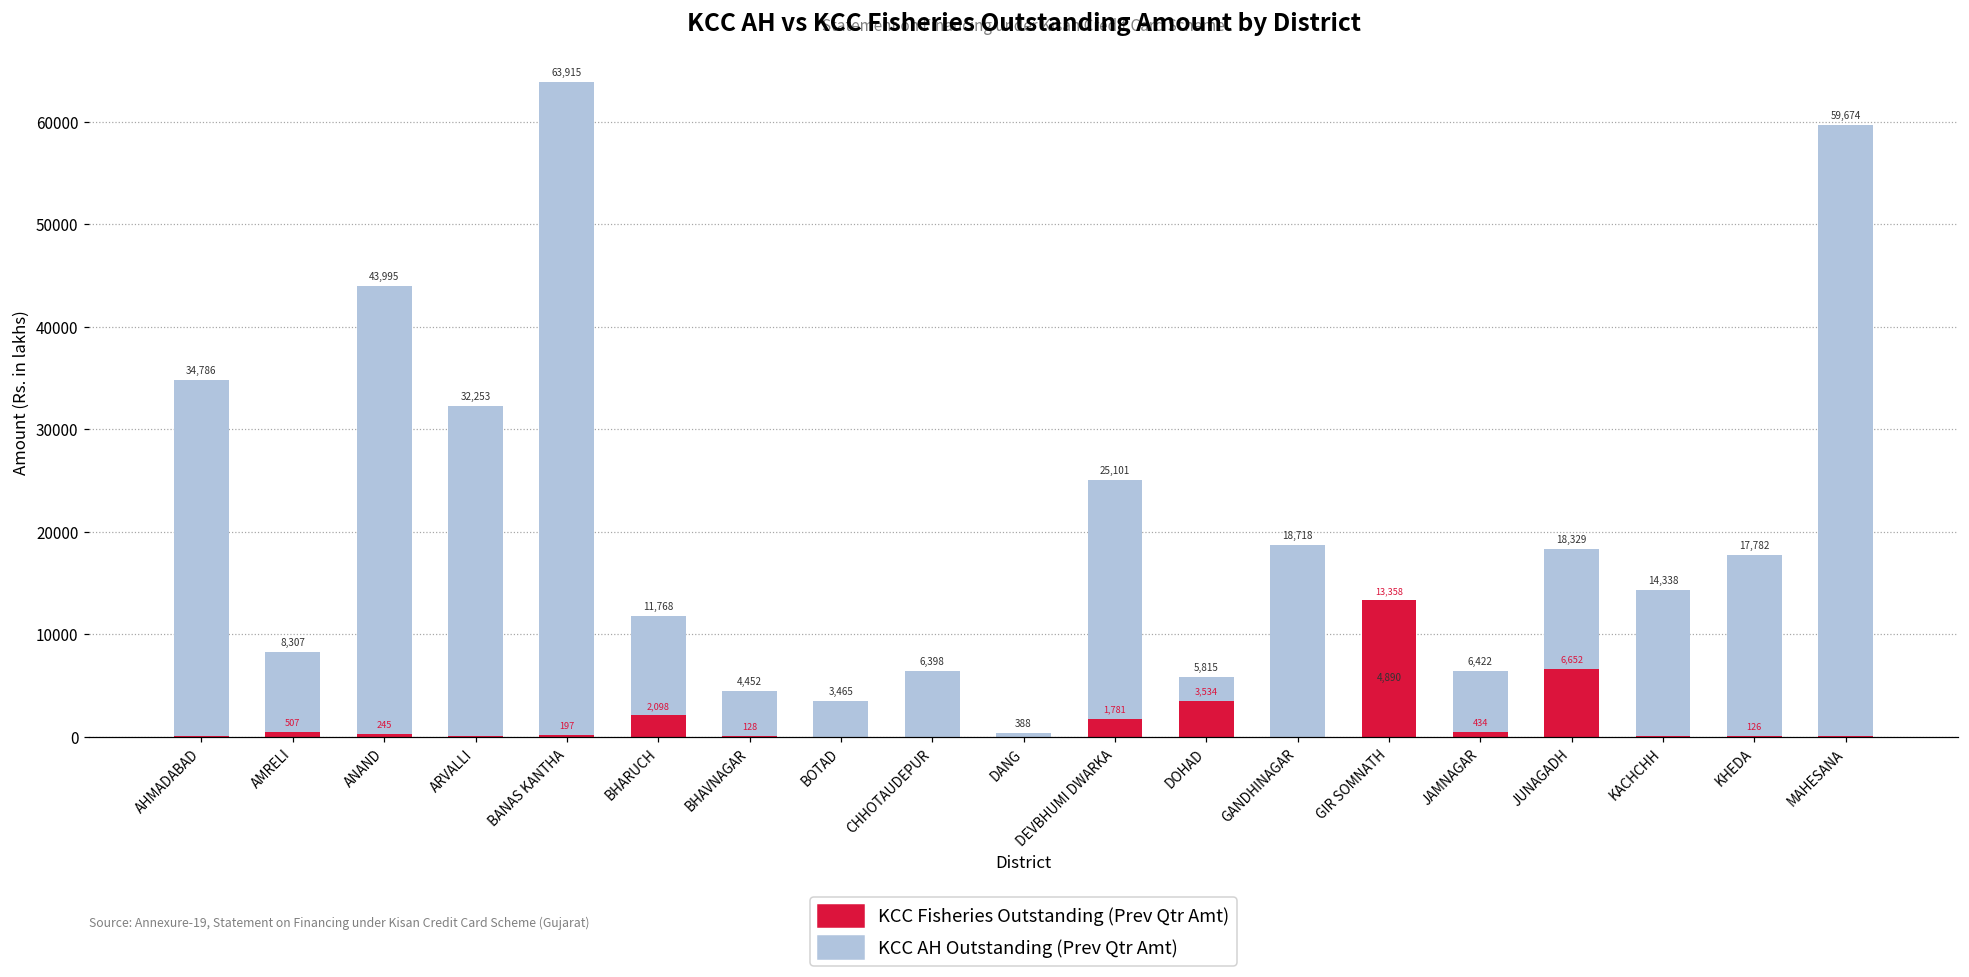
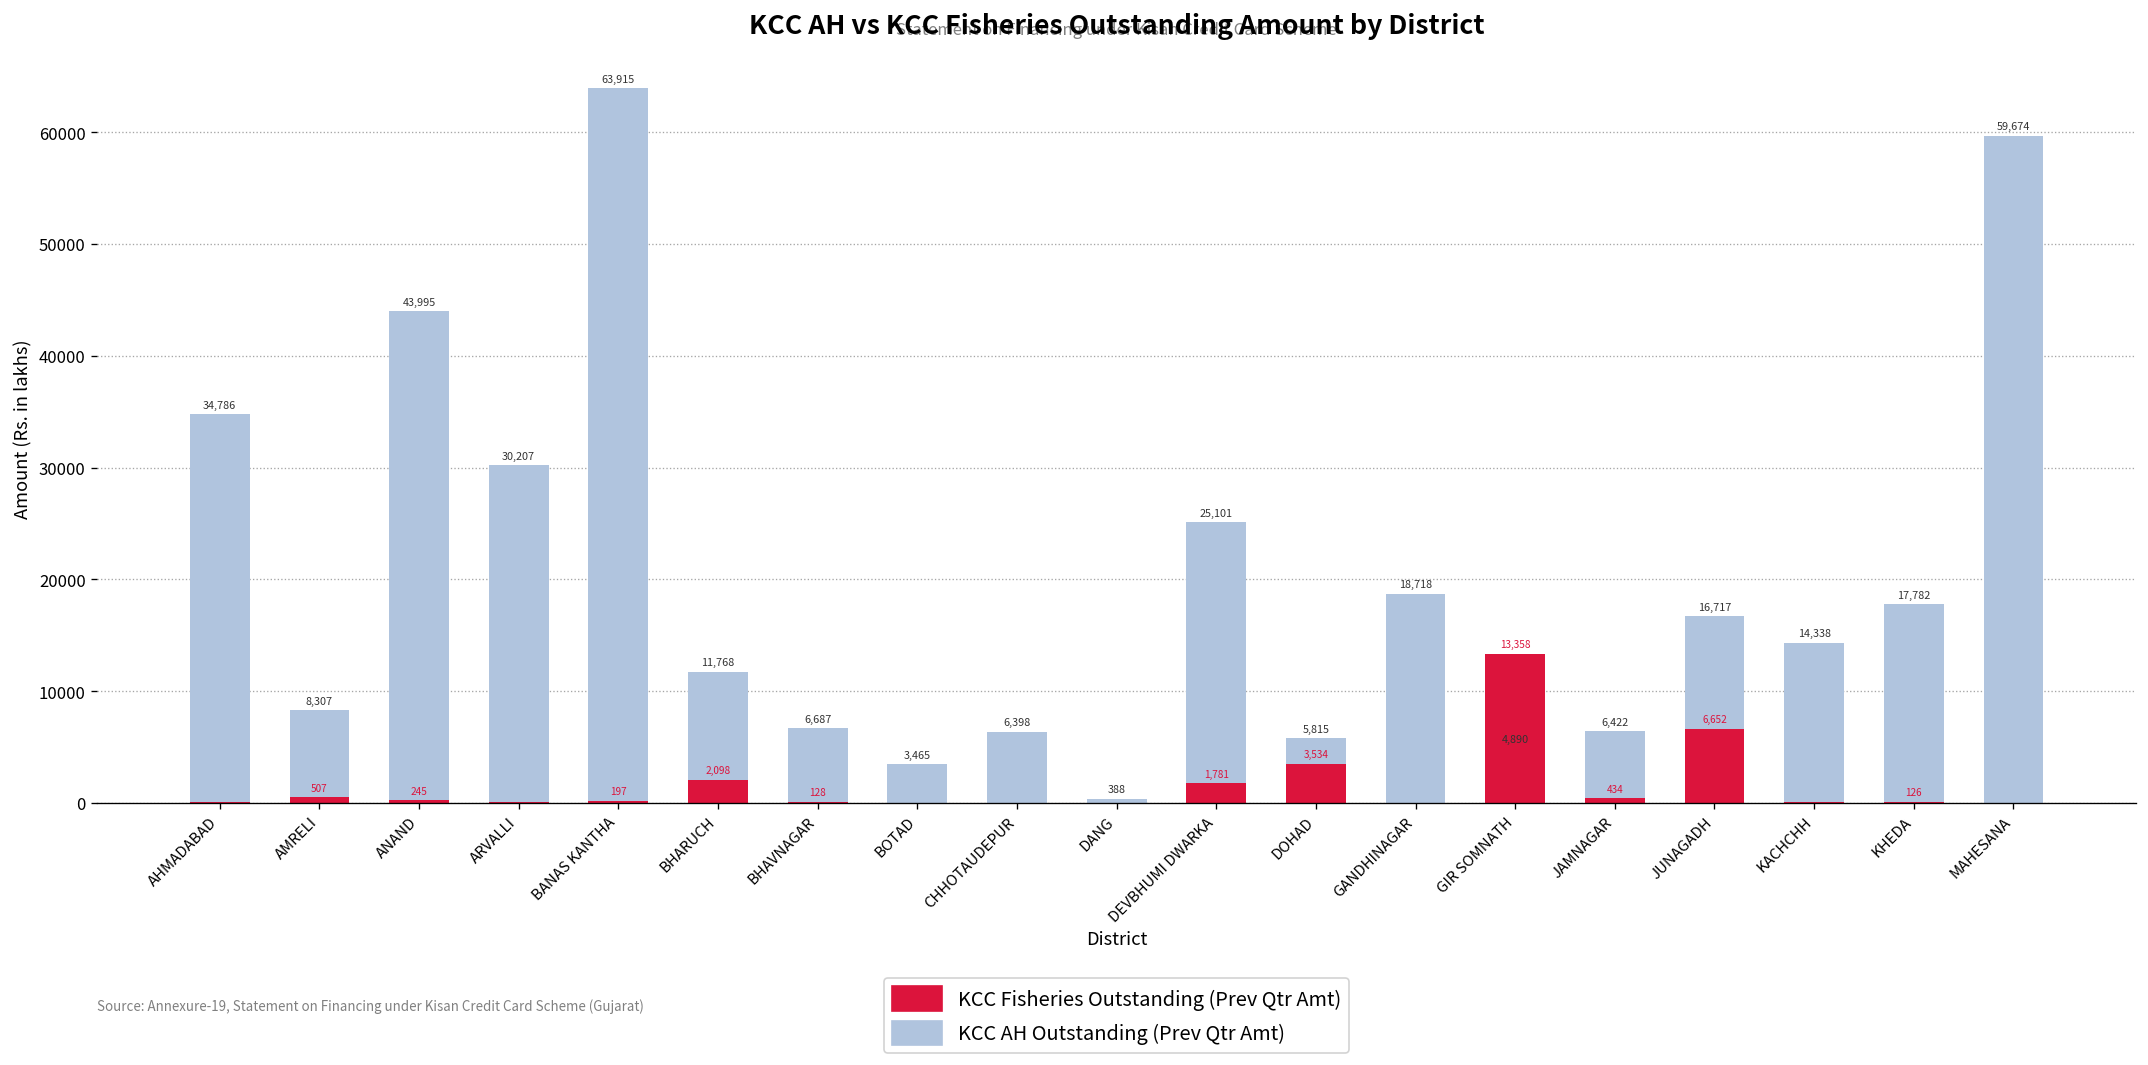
  {
    "KCC AH Outstanding (Prev Qtr Amt)": {
      "AHMADABAD": "34,786",
      "AMRELI": "8,307",
      "ANAND": "43,995",
-     "ARVALLI": "32,253",
+     "ARVALLI": "30,207",
      "BANAS KANTHA": "63,915",
      "BHARUCH": "11,768",
-     "BHAVNAGAR": "4,452",
+     "BHAVNAGAR": "6,687",
      "BOTAD": "3,465",
      "CHHOTAUDEPUR": "6,398",
      "DANG": "388",
      "DEVBHUMI DWARKA": "25,101",
      "DOHAD": "5,815",
      "GANDHINAGAR": "18,718",
      "JAMNAGAR": "6,422",
-     "JUNAGADH": "18,329",
+     "JUNAGADH": "16,717",
      "KACHCHH": "14,338",
      "KHEDA": "17,782",
      "MAHESANA": "59,674"
    },
    "KCC Fisheries Outstanding (Prev Qtr Amt)": {
      "BANAS KANTHA": "197",
      "BHAVNAGAR": "128",
      "GIR SOMNATH": "13,358",
      "KHEDA": "126"
    }
  }
